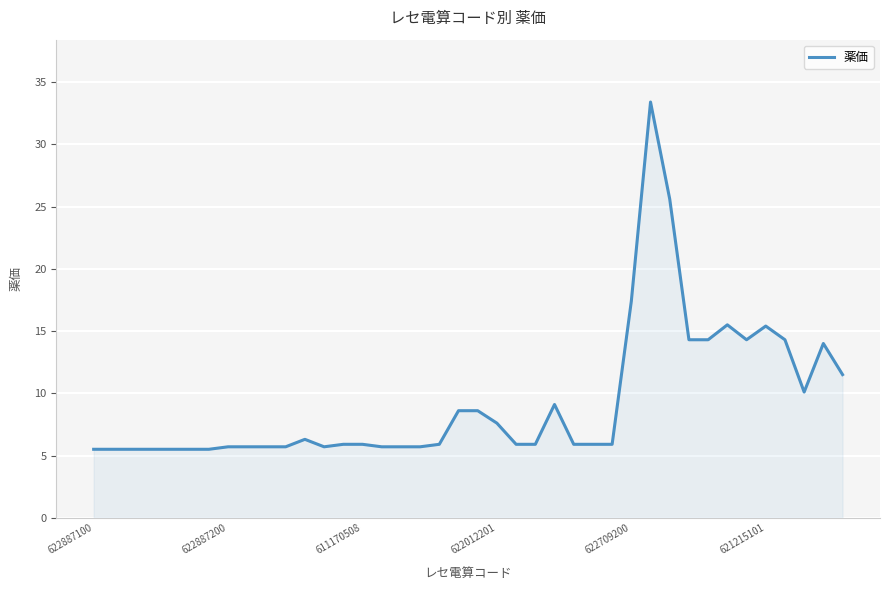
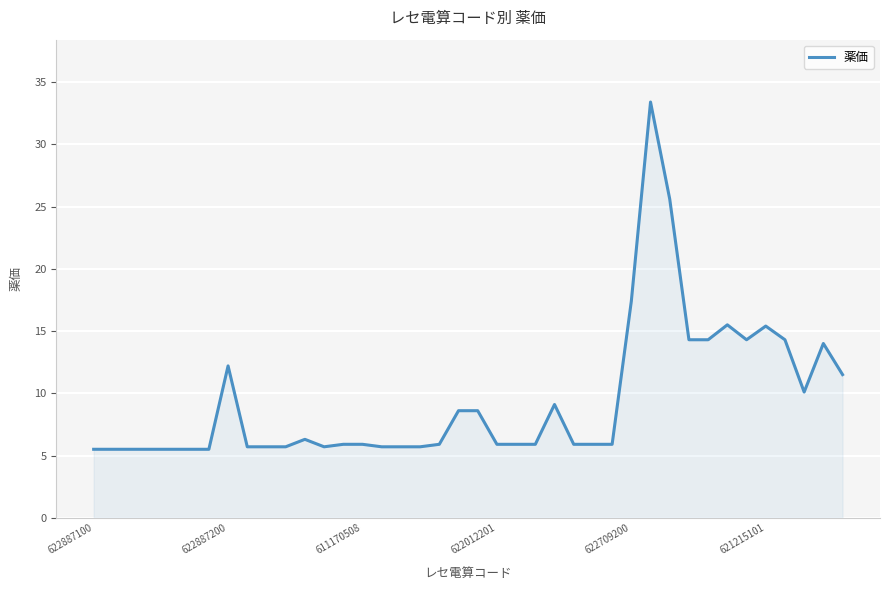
  {
    "622887100": 5.5,
-   "622887200": 5.7,
+   "622887200": 12.2,
    "611170508": 5.9,
-   "622012201": 7.6,
+   "622012201": 5.9,
    "622709200": 17.4,
    "621215101": 15.4
  }
